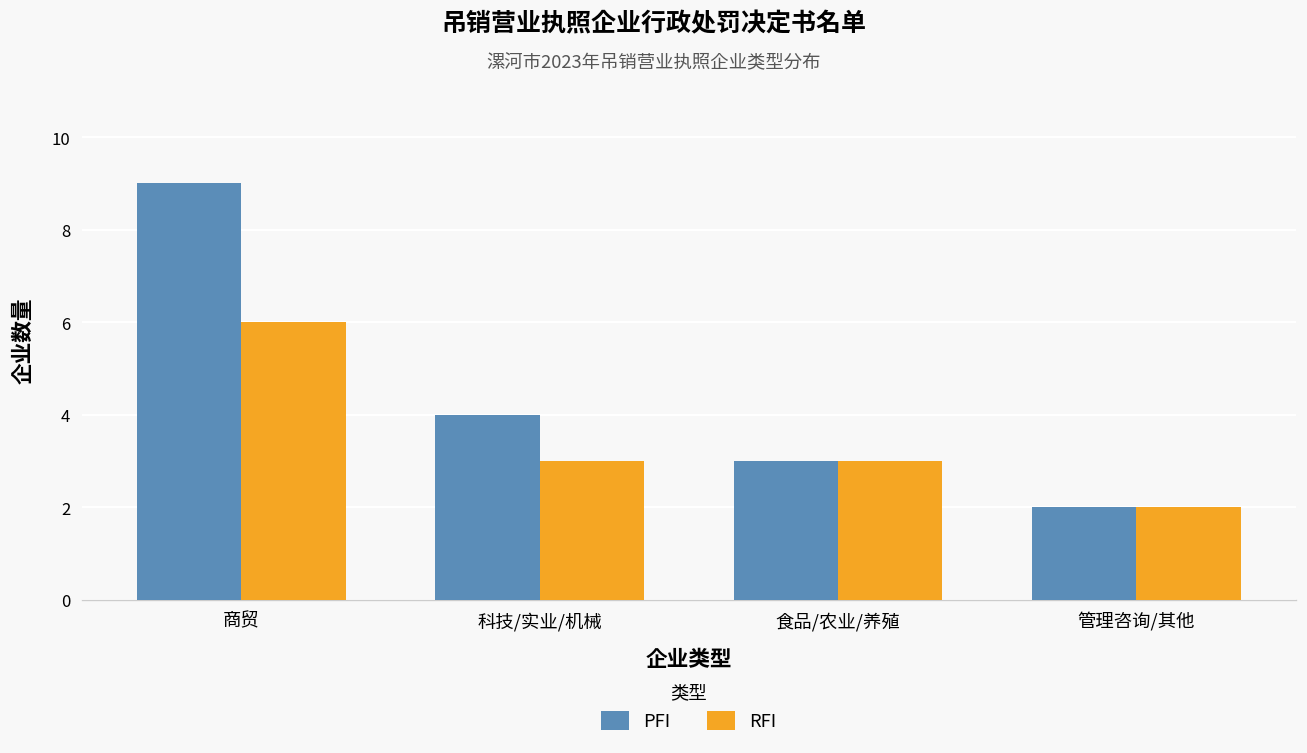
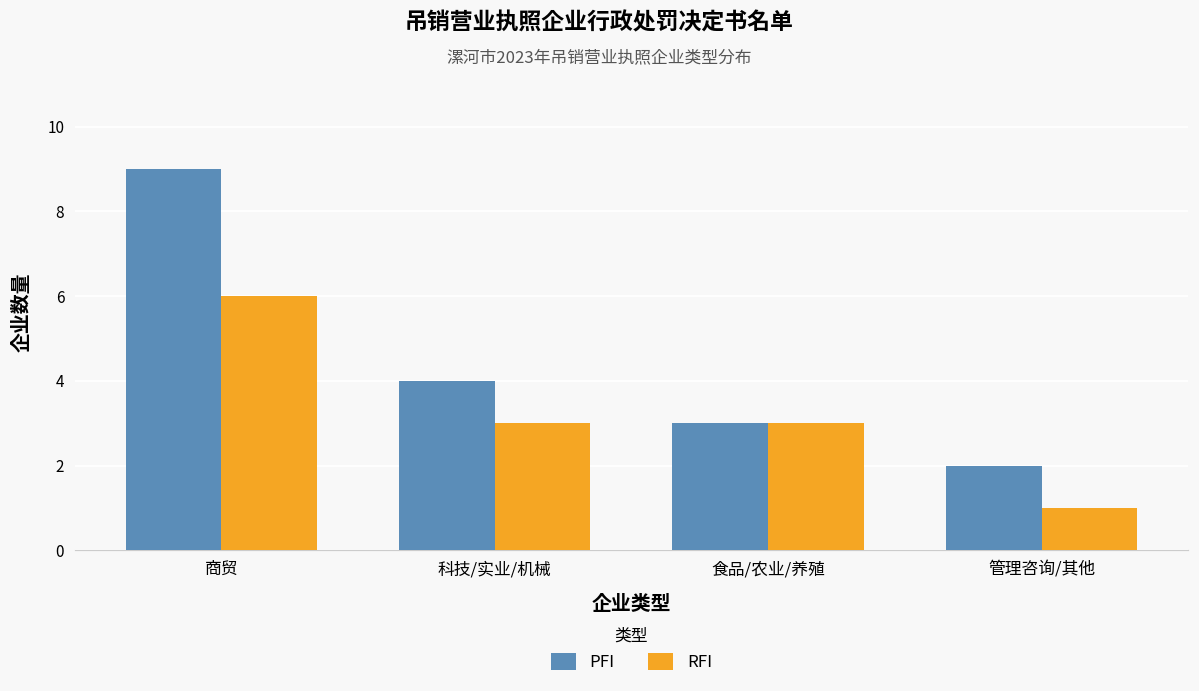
  {
    "PFI": {
      "商贸": 9,
      "科技/实业/机械": 4,
      "食品/农业/养殖": 3,
      "管理咨询/其他": 2
    },
    "RFI": {
      "商贸": 6,
      "科技/实业/机械": 3,
      "食品/农业/养殖": 3,
-     "管理咨询/其他": 2
+     "管理咨询/其他": 1
    }
  }
